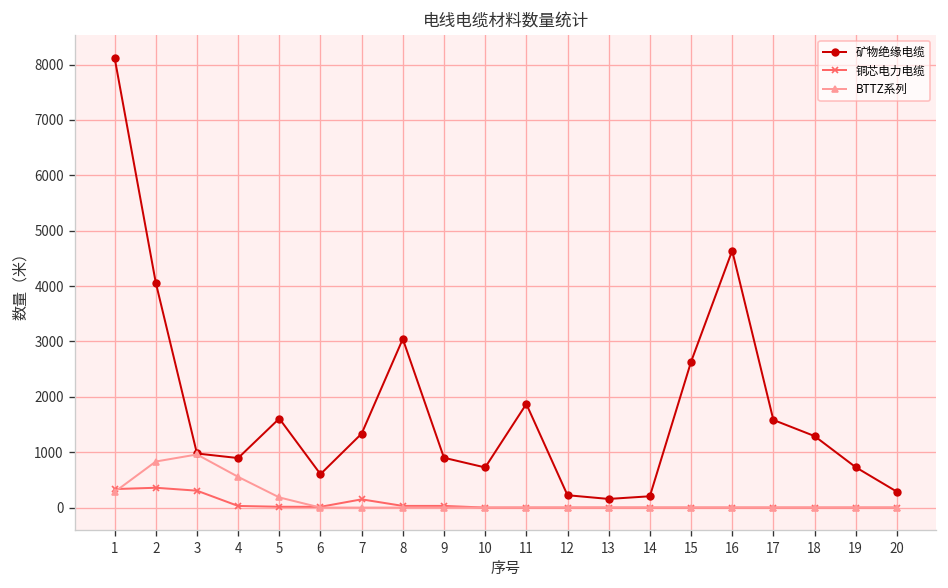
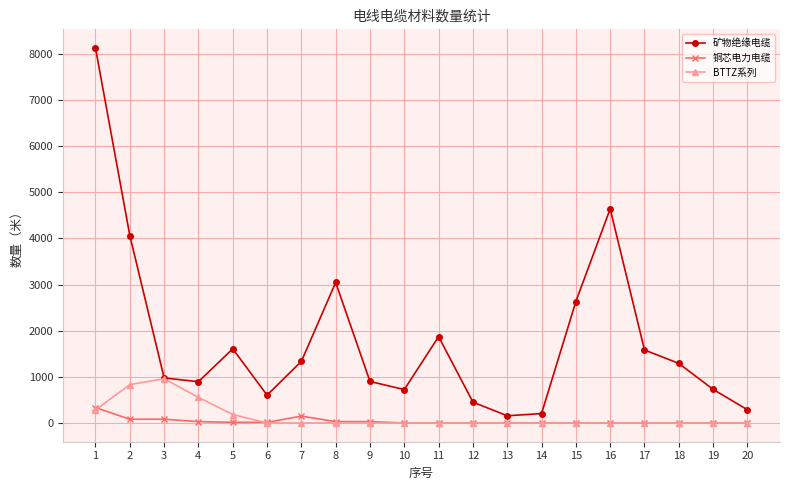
  {
    "矿物绝缘电缆": {
      "1": 8100,
      "2": 4100,
      "4": 900,
      "5": 1600,
      "6": 600,
      "7": 1300,
      "8": 3000,
      "9": 900,
      "10": 700,
      "11": 1900,
-     "12": 200,
+     "12": 500,
      "13": 200,
      "14": 200,
      "15": 2600,
      "16": 4600,
      "17": 1600,
      "18": 1300,
      "19": 700,
      "20": 300
    },
    "铜芯电力电缆": {
-     "2": 400,
-     "3": 300,
+     "2": 100,
+     "3": 100,
      "4": 0,
      "5": 0,
      "7": 100
    },
    "BTTZ系列": {
      "2": 800,
      "4": 600,
      "5": 200,
      "7": 0
    }
  }
